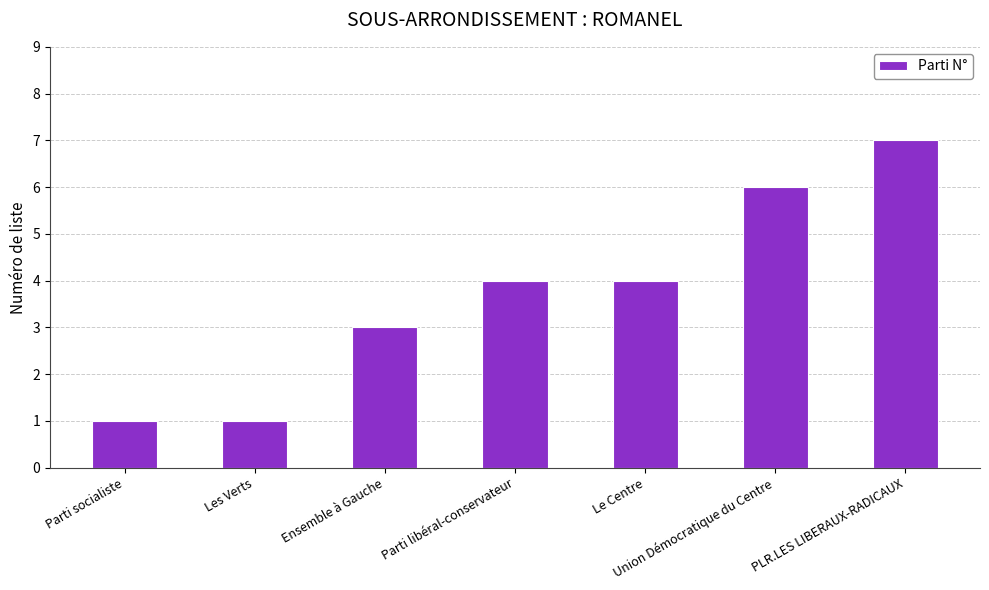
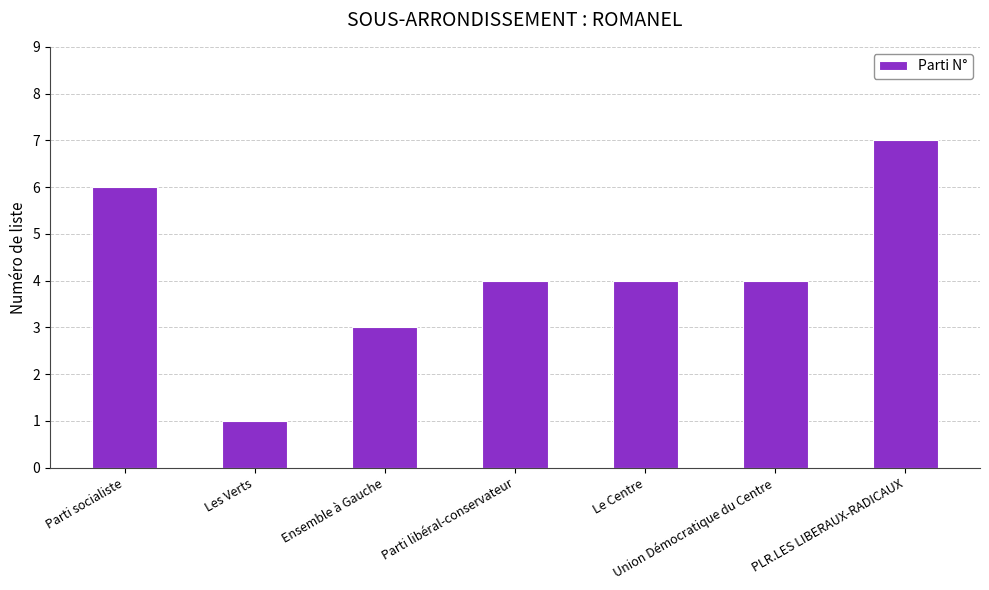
  {
-   "Parti socialiste": 1,
+   "Parti socialiste": 6,
    "Les Verts": 1,
    "Ensemble à Gauche": 3,
    "Parti libéral-conservateur": 4,
    "Le Centre": 4,
-   "Union Démocratique du Centre": 6,
+   "Union Démocratique du Centre": 4,
    "PLR.LES LIBERAUX-RADICAUX": 7
  }
